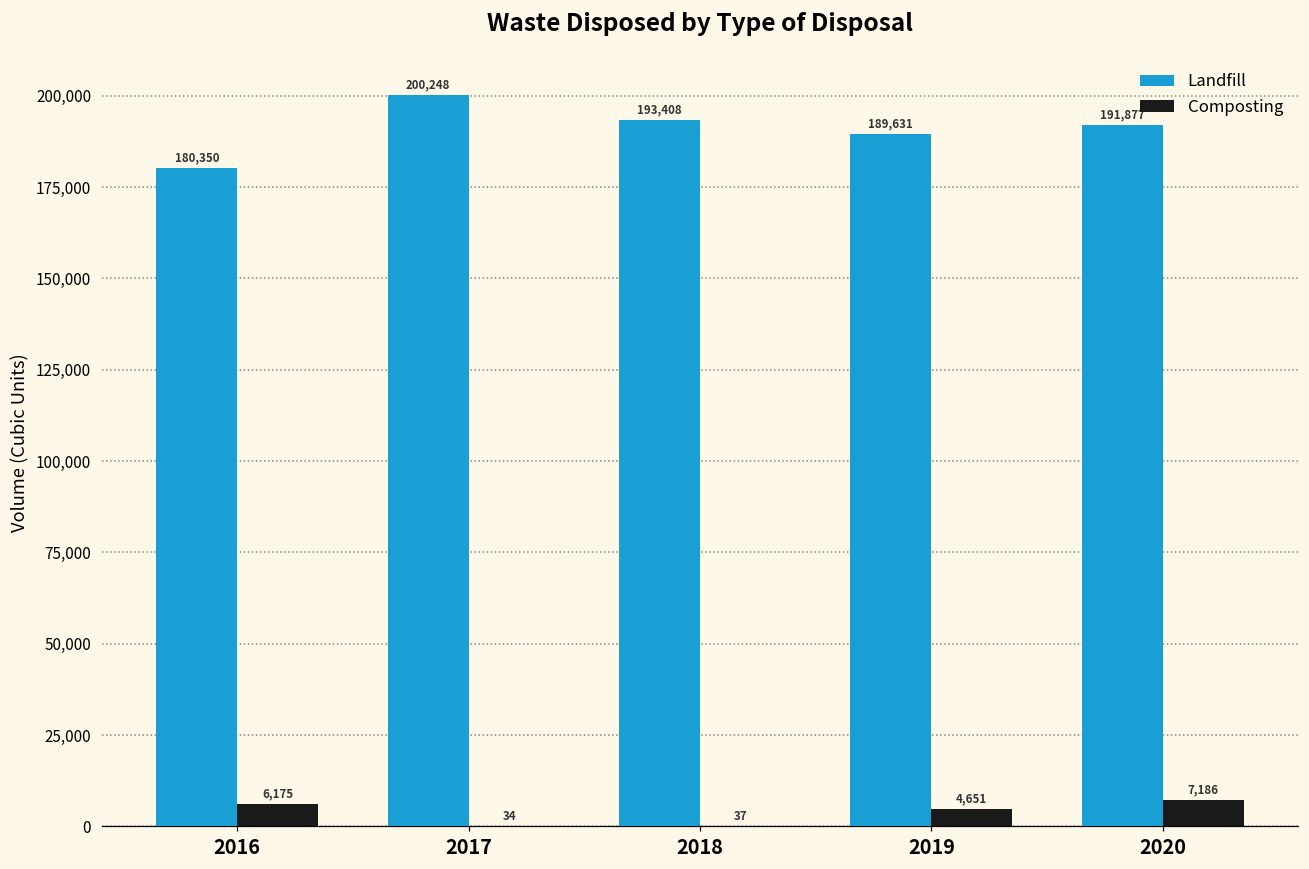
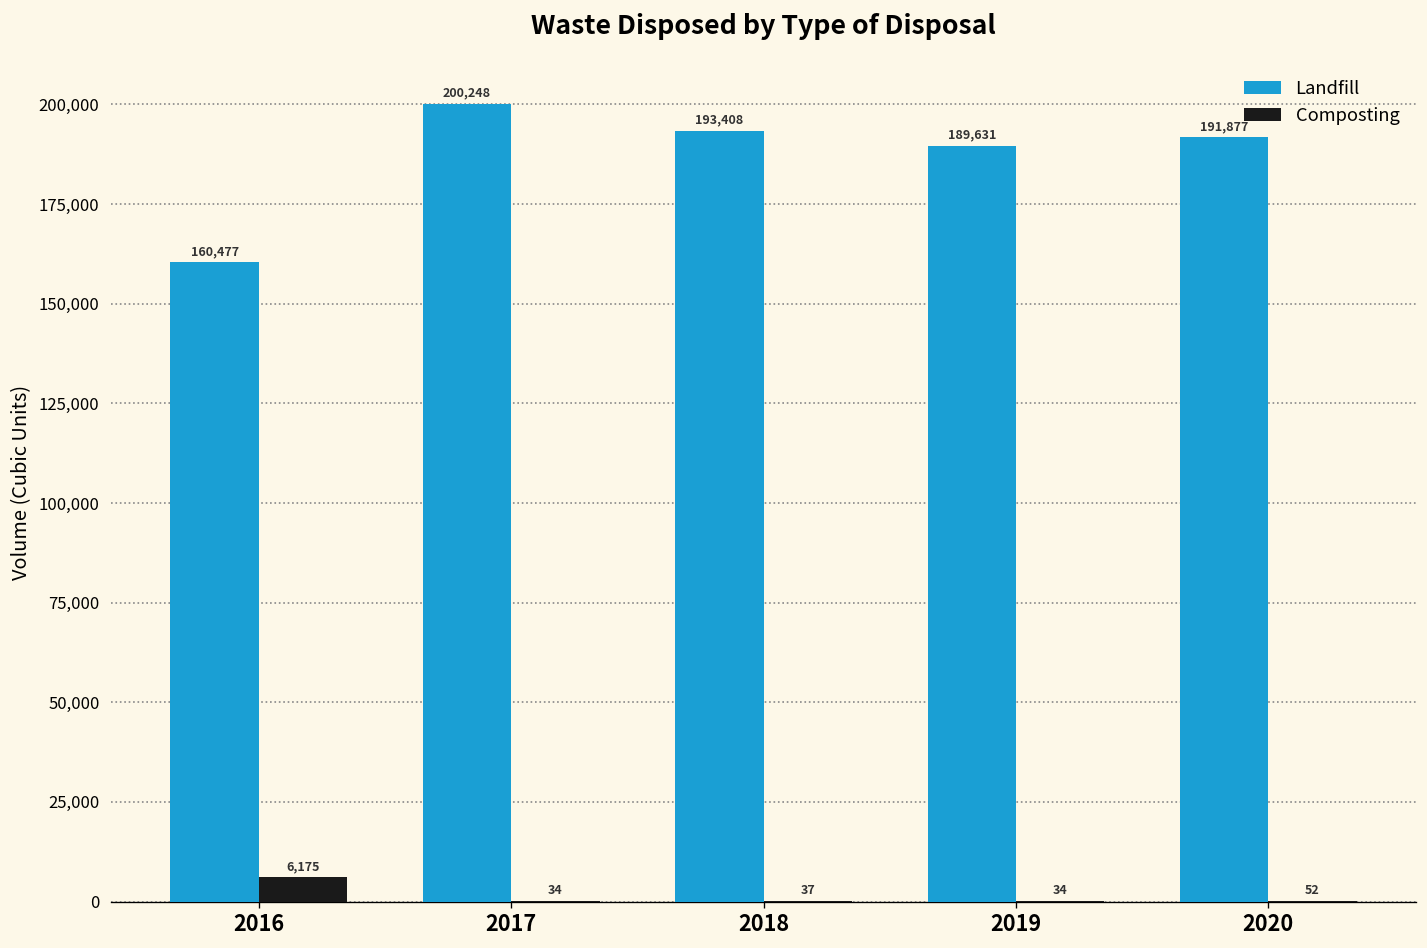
  {
    "Landfill": {
-     "2016": "180,350",
+     "2016": "160,477",
      "2017": "200,248",
      "2018": "193,408",
      "2019": "189,631",
      "2020": "191,877"
    },
    "Composting": {
      "2016": "6,175",
      "2017": "34",
      "2018": "37",
-     "2019": "4,651",
-     "2020": "7,186"
+     "2019": "34",
+     "2020": "52"
    }
  }
